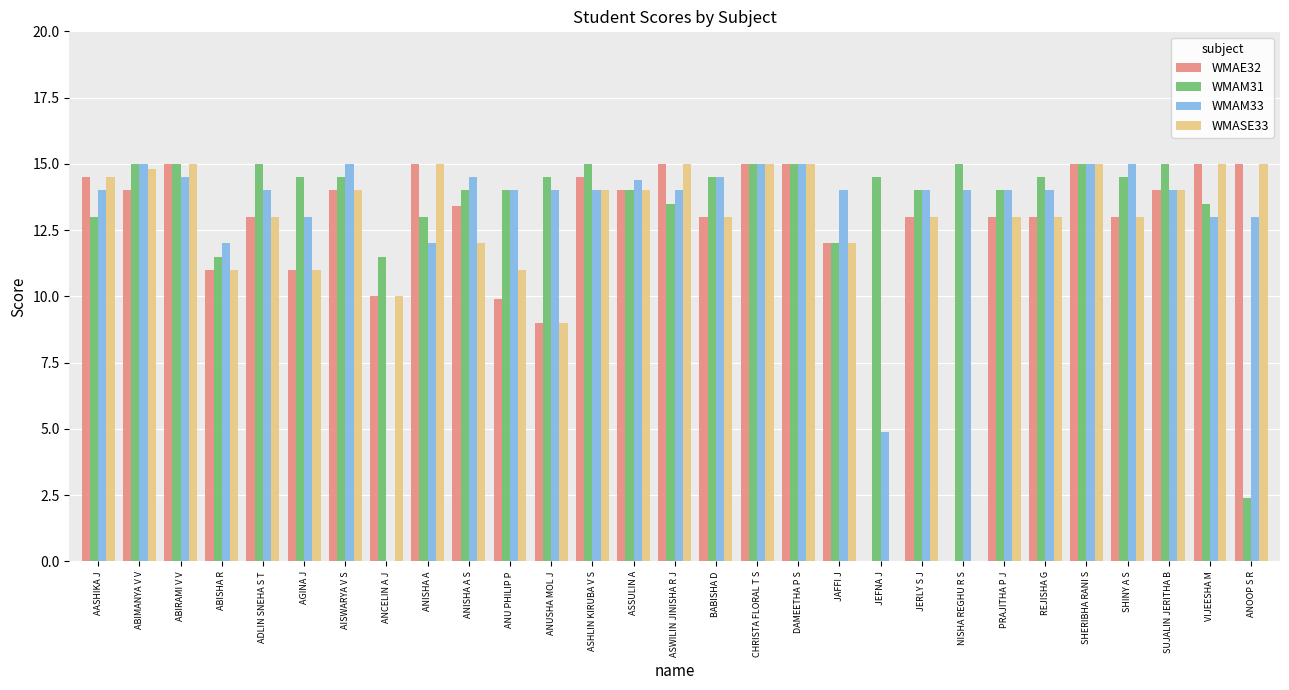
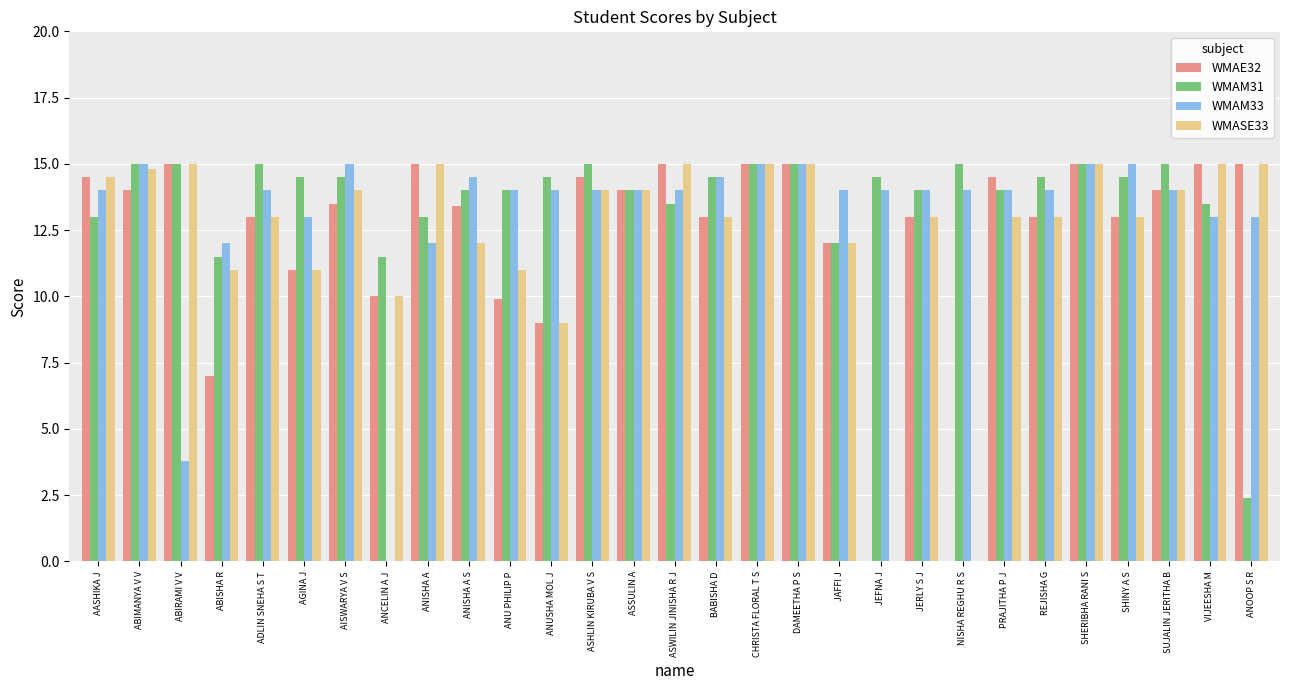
  {
    "WMAE32": {
      "AASHIKA J": 14.5,
      "ABIMANYA V V": 14.0,
      "ABIRAMI V V": 15.0,
-     "ABISHA R": 11,
+     "ABISHA R": 7,
      "ADLIN SNEHA S T": 13.0,
      "AGINA J": 11.0,
-     "AISWARYA V S": 14.0,
+     "AISWARYA V S": 13.5,
      "ANCELIN A J": 10.0,
      "ANISHA A": 15.0,
      "ANISHA A S": 13.4,
      "ANU PHILIP P": 9.9,
      "ANUSHA MOL J": 9.0,
      "ASHLIN KIRUBA V S": 14.5,
      "ASSULIN A": 14.0,
      "ASWILIN JINISHA R J": 15.0,
      "BABISHA D": 13.0,
      "CHRISTA FLORAL T S": 15.0,
      "DAMEETHA P S": 15.0,
      "JAFFI J": 12.0,
      "JEFNA J": 0.0,
      "JERLY S J": 13.0,
      "NISHA REGHU R S": 0.0,
-     "PRAJITHA P J": 13.0,
+     "PRAJITHA P J": 14.5,
      "REJISHA G": 13.0,
      "SHERIBHA RANI S": 15.0,
      "SHINY A S": 13.0,
      "SUJALIN JERITHA B": 14.0,
      "VIJEESHA M": 15.0,
      "ANOOP S R": 15.0
    },
    "WMAM31": {
      "AASHIKA J": 13.0,
      "ABIMANYA V V": 15.0,
      "ABIRAMI V V": 15.0,
      "ABISHA R": 11.5,
      "ADLIN SNEHA S T": 15.0,
      "AGINA J": 14.5,
      "AISWARYA V S": 14.5,
      "ANCELIN A J": 11.5,
      "ANISHA A": 13.0,
      "ANISHA A S": 14.0,
      "ANU PHILIP P": 14.0,
      "ANUSHA MOL J": 14.5,
      "ASHLIN KIRUBA V S": 15.0,
      "ASSULIN A": 14.0,
      "ASWILIN JINISHA R J": 13.5,
      "BABISHA D": 14.5,
      "CHRISTA FLORAL T S": 15.0,
      "DAMEETHA P S": 15.0,
      "JAFFI J": 12.0,
      "JEFNA J": 14.5,
      "JERLY S J": 14.0,
      "NISHA REGHU R S": 15.0,
      "PRAJITHA P J": 14.0,
      "REJISHA G": 14.5,
      "SHERIBHA RANI S": 15.0,
      "SHINY A S": 14.5,
      "SUJALIN JERITHA B": 15.0,
      "VIJEESHA M": 13.5,
      "ANOOP S R": 2.4
    },
    "WMAM33": {
      "AASHIKA J": 14.0,
      "ABIMANYA V V": 15.0,
-     "ABIRAMI V V": 14.5,
+     "ABIRAMI V V": 3.8,
      "ABISHA R": 12.0,
      "ADLIN SNEHA S T": 14.0,
      "AGINA J": 13.0,
      "AISWARYA V S": 15.0,
      "ANCELIN A J": 0.0,
      "ANISHA A": 12.0,
      "ANISHA A S": 14.5,
      "ANU PHILIP P": 14.0,
      "ANUSHA MOL J": 14.0,
      "ASHLIN KIRUBA V S": 14.0,
-     "ASSULIN A": 14.4,
+     "ASSULIN A": 14.0,
      "ASWILIN JINISHA R J": 14.0,
      "BABISHA D": 14.5,
      "CHRISTA FLORAL T S": 15.0,
      "DAMEETHA P S": 15.0,
      "JAFFI J": 14.0,
-     "JEFNA J": 4.9,
+     "JEFNA J": 14.0,
      "JERLY S J": 14.0,
      "NISHA REGHU R S": 14.0,
      "PRAJITHA P J": 14.0,
      "REJISHA G": 14.0,
      "SHERIBHA RANI S": 15.0,
      "SHINY A S": 15.0,
      "SUJALIN JERITHA B": 14.0,
      "VIJEESHA M": 13.0,
      "ANOOP S R": 13.0
    },
    "WMASE33": {
      "AASHIKA J": 14.5,
      "ABIMANYA V V": 14.8,
      "ABIRAMI V V": 15.0,
      "ABISHA R": 11.0,
      "ADLIN SNEHA S T": 13.0,
      "AGINA J": 11.0,
      "AISWARYA V S": 14.0,
      "ANCELIN A J": 10.0,
      "ANISHA A": 15.0,
      "ANISHA A S": 12.0,
      "ANU PHILIP P": 11.0,
      "ANUSHA MOL J": 9.0,
      "ASHLIN KIRUBA V S": 14.0,
      "ASSULIN A": 14.0,
      "ASWILIN JINISHA R J": 15.0,
      "BABISHA D": 13.0,
      "CHRISTA FLORAL T S": 15.0,
      "DAMEETHA P S": 15.0,
      "JAFFI J": 12.0,
      "JEFNA J": 0.0,
      "JERLY S J": 13.0,
      "NISHA REGHU R S": 0.0,
      "PRAJITHA P J": 13.0,
      "REJISHA G": 13.0,
      "SHERIBHA RANI S": 15.0,
      "SHINY A S": 13.0,
      "SUJALIN JERITHA B": 14.0,
      "VIJEESHA M": 15.0,
      "ANOOP S R": 15.0
    }
  }
